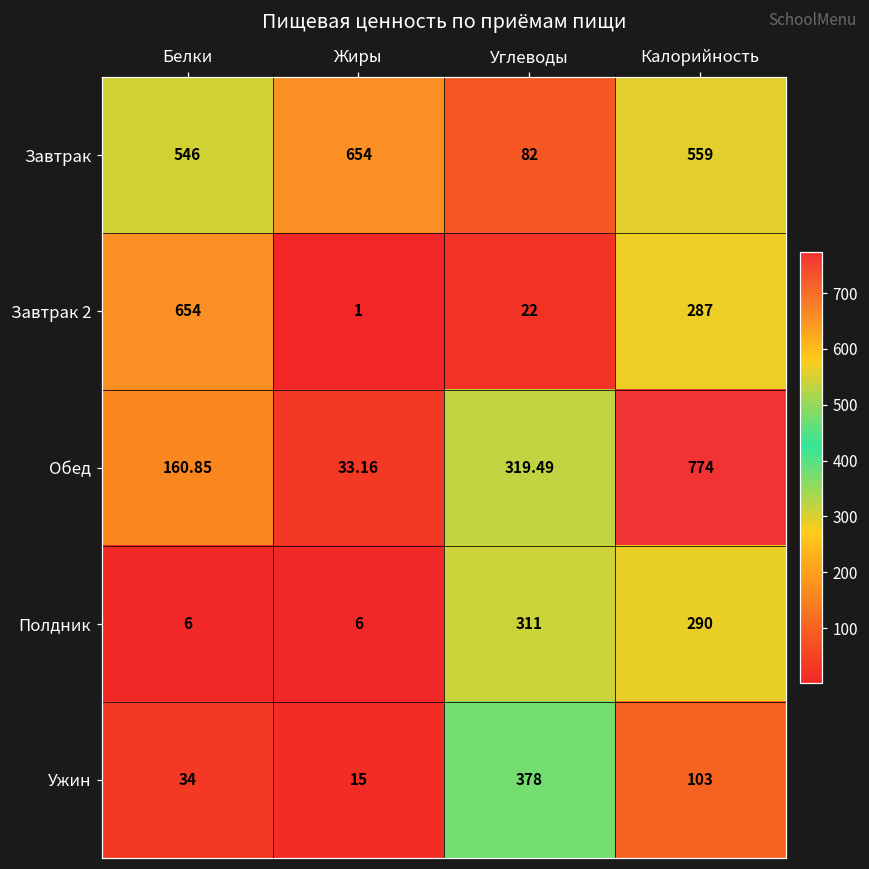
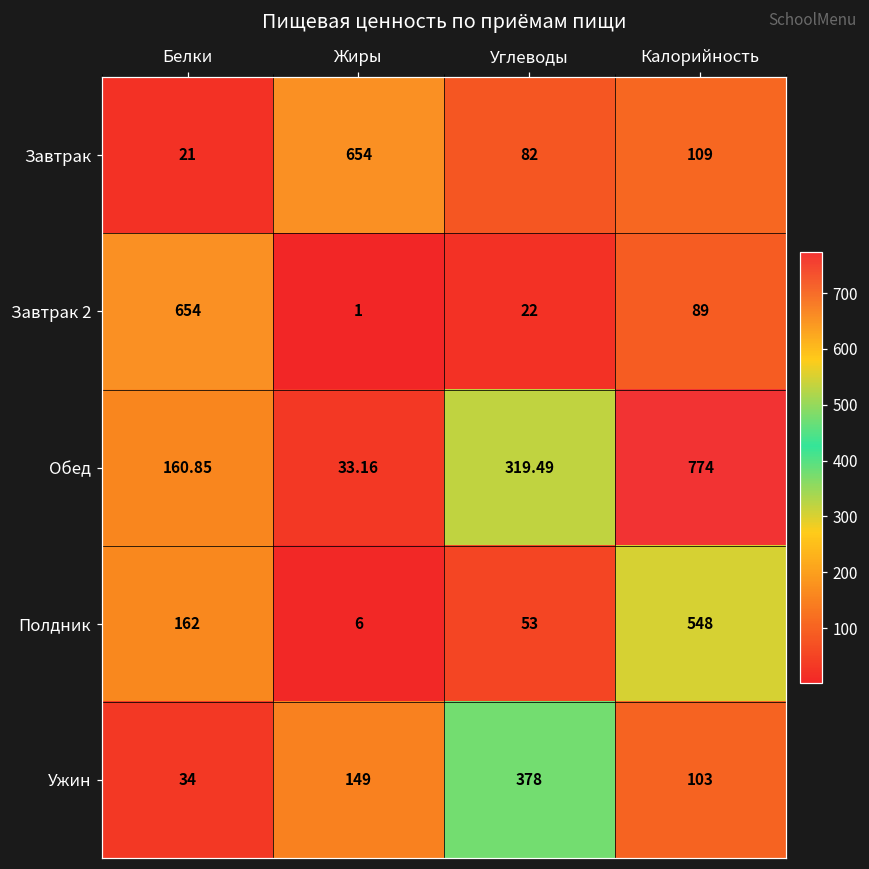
  {
    "Завтрак": {
-     "Белки": 546,
+     "Белки": 21,
      "Жиры": 654,
      "Углеводы": 82,
-     "Калорийность": 559
+     "Калорийность": 109
    },
    "Завтрак 2": {
      "Белки": 654,
      "Жиры": 1,
      "Углеводы": 22,
-     "Калорийность": 287
+     "Калорийность": 89
    },
    "Обед": {
      "Белки": 160.85,
      "Жиры": 33.16,
      "Углеводы": 319.49,
      "Калорийность": 774
    },
    "Полдник": {
-     "Белки": 6,
+     "Белки": 162,
      "Жиры": 6,
-     "Углеводы": 311,
-     "Калорийность": 290
+     "Углеводы": 53,
+     "Калорийность": 548
    },
    "Ужин": {
      "Белки": 34,
-     "Жиры": 15,
+     "Жиры": 149,
      "Углеводы": 378,
      "Калорийность": 103
    }
  }
